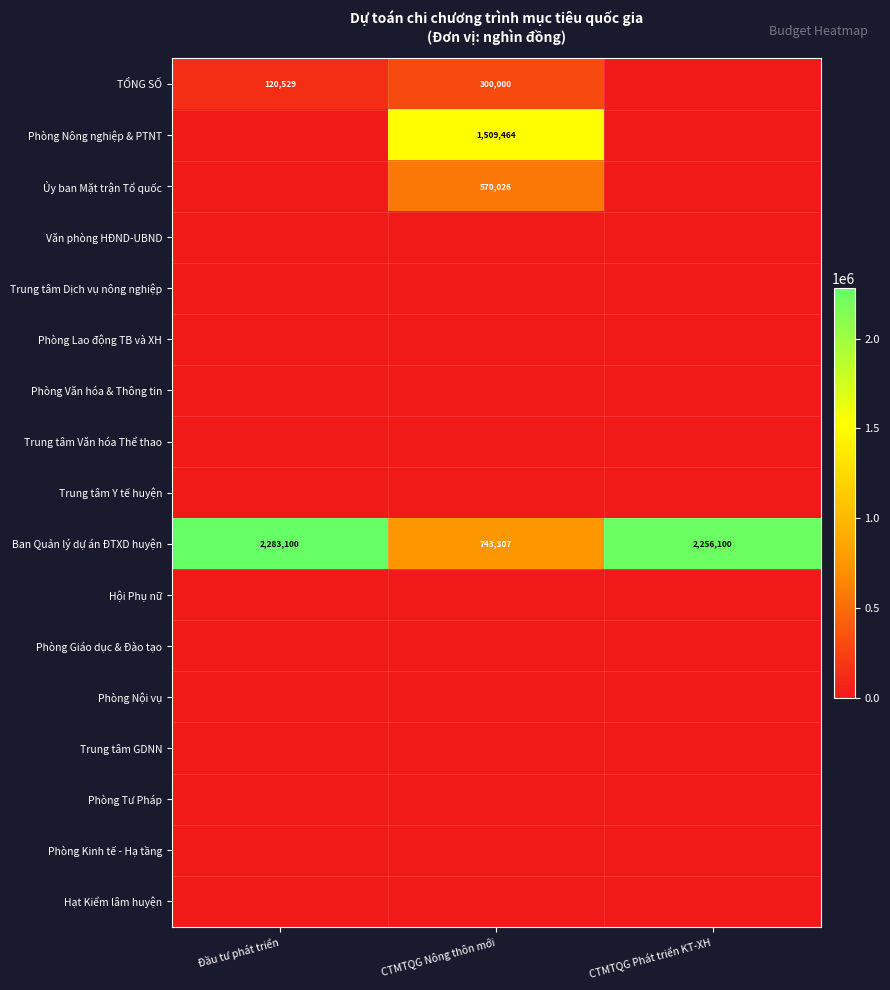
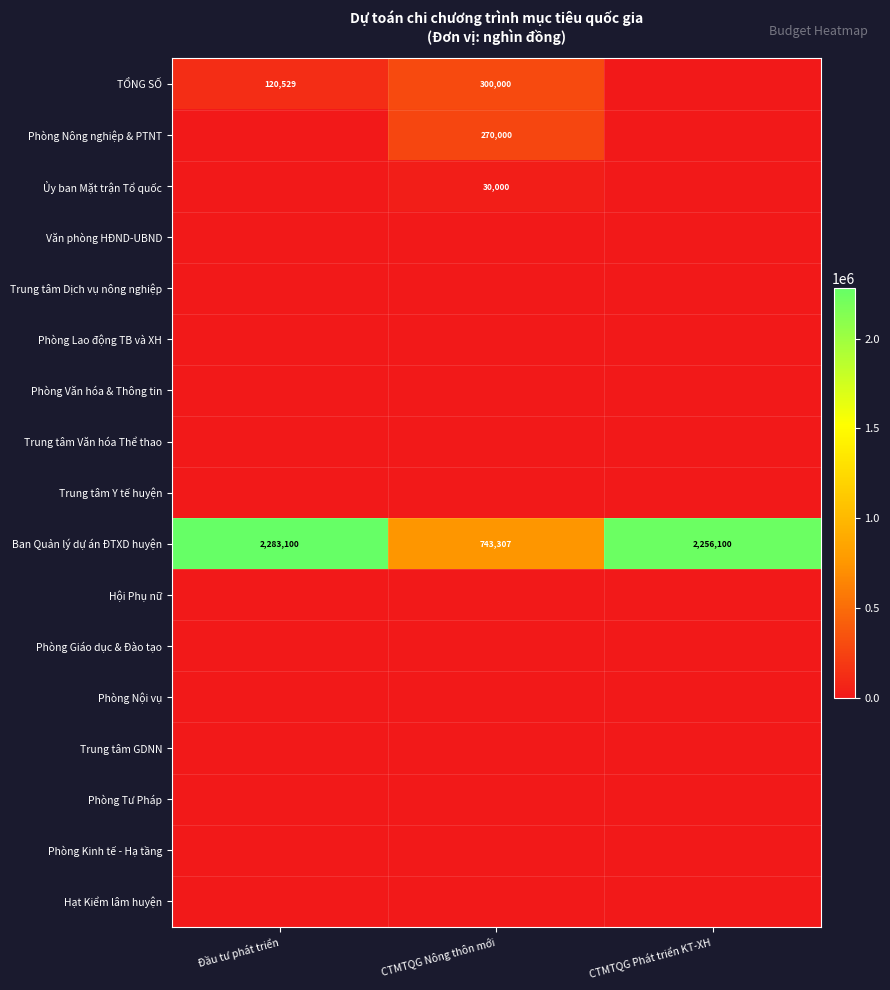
  {
    "TỔNG SỐ": {
      "Đầu tư phát triển": "120,529",
      "CTMTQG Nông thôn mới": "300,000"
    },
    "Phòng Nông nghiệp & PTNT": {
-     "CTMTQG Nông thôn mới": "1,509,464"
+     "CTMTQG Nông thôn mới": "270,000"
    },
    "Ủy ban Mặt trận Tổ quốc": {
-     "CTMTQG Nông thôn mới": "570,026"
+     "CTMTQG Nông thôn mới": "30,000"
    },
    "Ban Quản lý dự án ĐTXD huyện": {
      "Đầu tư phát triển": "2,283,100",
      "CTMTQG Nông thôn mới": "743,307",
      "CTMTQG Phát triển KT-XH": "2,256,100"
    }
  }
